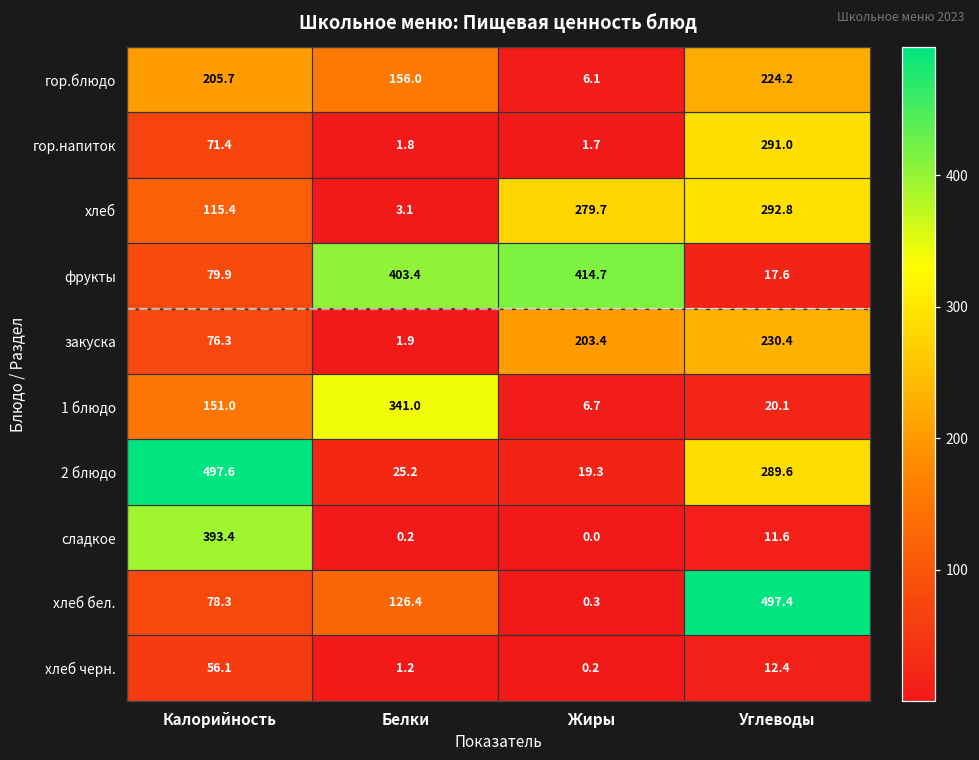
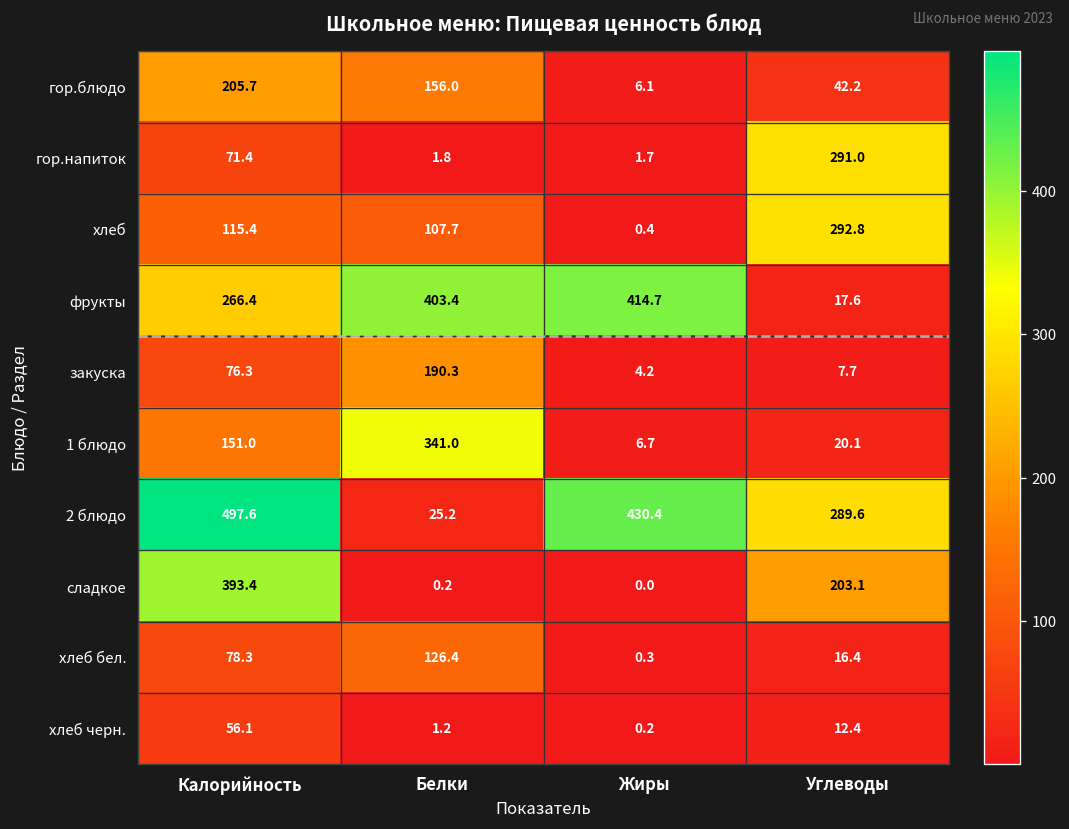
  {
    "гор.блюдо": {
      "Калорийность": 205.7,
      "Белки": 156.0,
      "Жиры": 6.1,
-     "Углеводы": 224.2
+     "Углеводы": 42.2
    },
    "гор.напиток": {
      "Калорийность": 71.4,
      "Белки": 1.8,
      "Жиры": 1.7,
      "Углеводы": 291.0
    },
    "хлеб": {
      "Калорийность": 115.4,
-     "Белки": 3.1,
-     "Жиры": 279.7,
+     "Белки": 107.7,
+     "Жиры": 0.4,
      "Углеводы": 292.8
    },
    "фрукты": {
-     "Калорийность": 79.9,
+     "Калорийность": 266.4,
      "Белки": 403.4,
      "Жиры": 414.7,
      "Углеводы": 17.6
    },
    "закуска": {
      "Калорийность": 76.3,
-     "Белки": 1.9,
-     "Жиры": 203.4,
-     "Углеводы": 230.4
+     "Белки": 190.3,
+     "Жиры": 4.2,
+     "Углеводы": 7.7
    },
    "1 блюдо": {
      "Калорийность": 151.0,
      "Белки": 341.0,
      "Жиры": 6.7,
      "Углеводы": 20.1
    },
    "2 блюдо": {
      "Калорийность": 497.6,
      "Белки": 25.2,
-     "Жиры": 19.3,
+     "Жиры": 430.4,
      "Углеводы": 289.6
    },
    "сладкое": {
      "Калорийность": 393.4,
      "Белки": 0.2,
      "Жиры": 0.0,
-     "Углеводы": 11.6
+     "Углеводы": 203.1
    },
    "хлеб бел.": {
      "Калорийность": 78.3,
      "Белки": 126.4,
      "Жиры": 0.3,
-     "Углеводы": 497.4
+     "Углеводы": 16.4
    },
    "хлеб черн.": {
      "Калорийность": 56.1,
      "Белки": 1.2,
      "Жиры": 0.2,
      "Углеводы": 12.4
    }
  }
